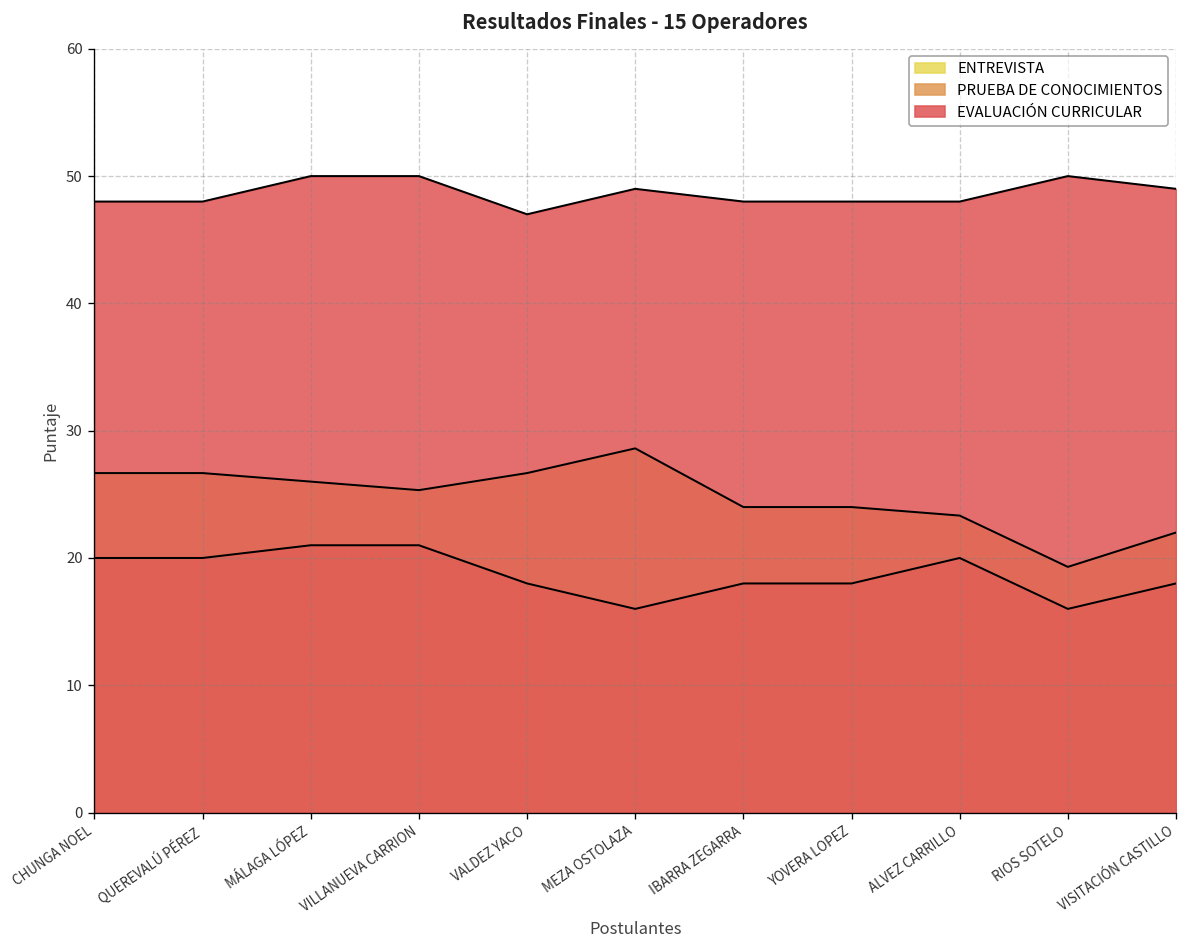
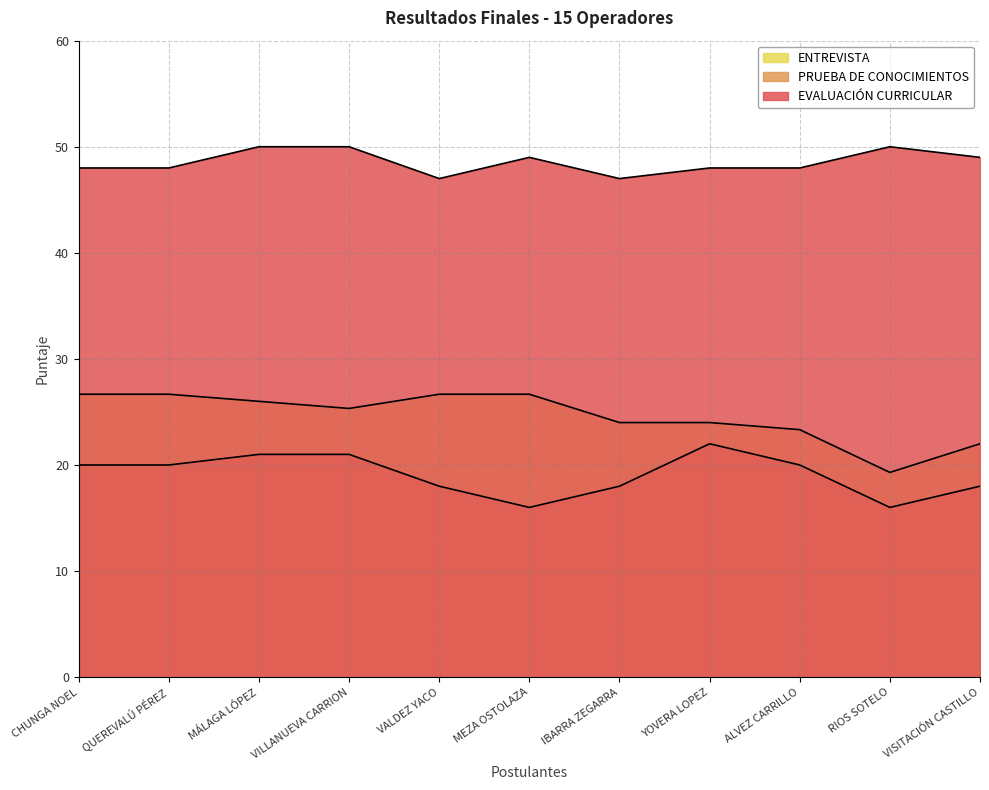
  {
    "ENTREVISTA": {
      "CHUNGA NOEL": 26.7,
      "QUEREVALÚ PÉREZ": 26.7,
      "MÁLAGA LÓPEZ": 26.0,
      "VILLANUEVA CARRION": 25.3,
      "VALDEZ YACO": 26.7,
-     "MEZA OSTOLAZA": 28.6,
+     "MEZA OSTOLAZA": 26.7,
      "IBARRA ZEGARRA": 24.0,
      "YOVERA LOPEZ": 24.0,
      "ALVEZ CARRILLO": 23.3,
      "RIOS SOTELO": 19.3,
      "VISITACIÓN CASTILLO": 22.0
    },
    "PRUEBA DE CONOCIMIENTOS": {
      "CHUNGA NOEL": 20,
      "QUEREVALÚ PÉREZ": 20,
      "MÁLAGA LÓPEZ": 21,
      "VILLANUEVA CARRION": 21,
      "VALDEZ YACO": 18,
      "MEZA OSTOLAZA": 16,
      "IBARRA ZEGARRA": 18,
-     "YOVERA LOPEZ": 18,
+     "YOVERA LOPEZ": 22,
      "ALVEZ CARRILLO": 20,
      "RIOS SOTELO": 16,
      "VISITACIÓN CASTILLO": 18
    },
    "EVALUACIÓN CURRICULAR": {
      "CHUNGA NOEL": 48,
      "QUEREVALÚ PÉREZ": 48,
      "MÁLAGA LÓPEZ": 50,
      "VILLANUEVA CARRION": 50,
      "VALDEZ YACO": 47,
      "MEZA OSTOLAZA": 49,
-     "IBARRA ZEGARRA": 48,
+     "IBARRA ZEGARRA": 47,
      "YOVERA LOPEZ": 48,
      "ALVEZ CARRILLO": 48,
      "RIOS SOTELO": 50,
      "VISITACIÓN CASTILLO": 49
    }
  }
